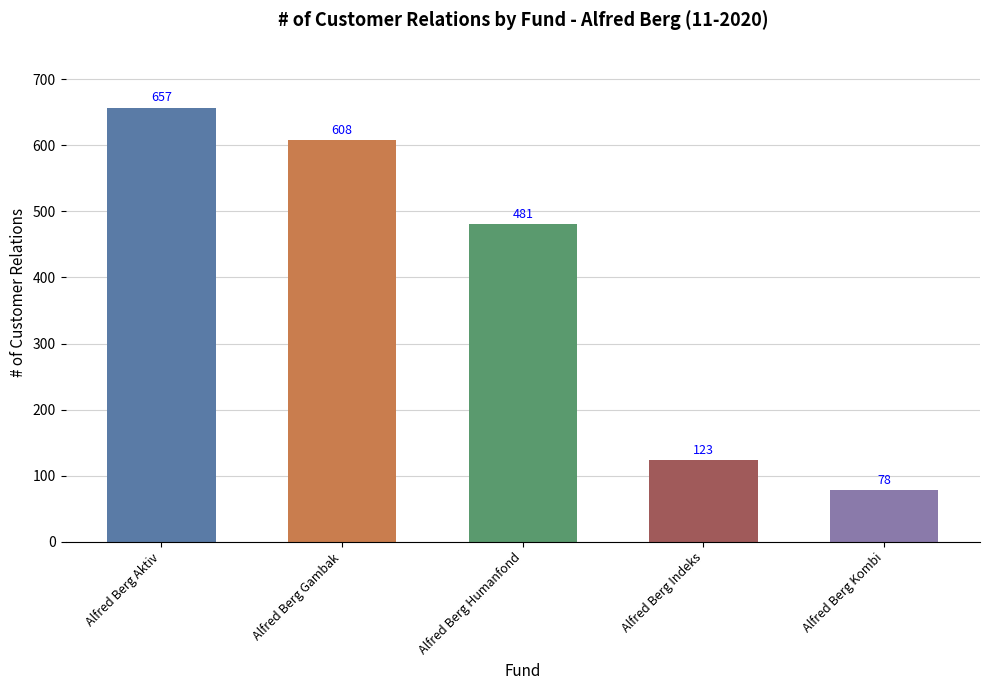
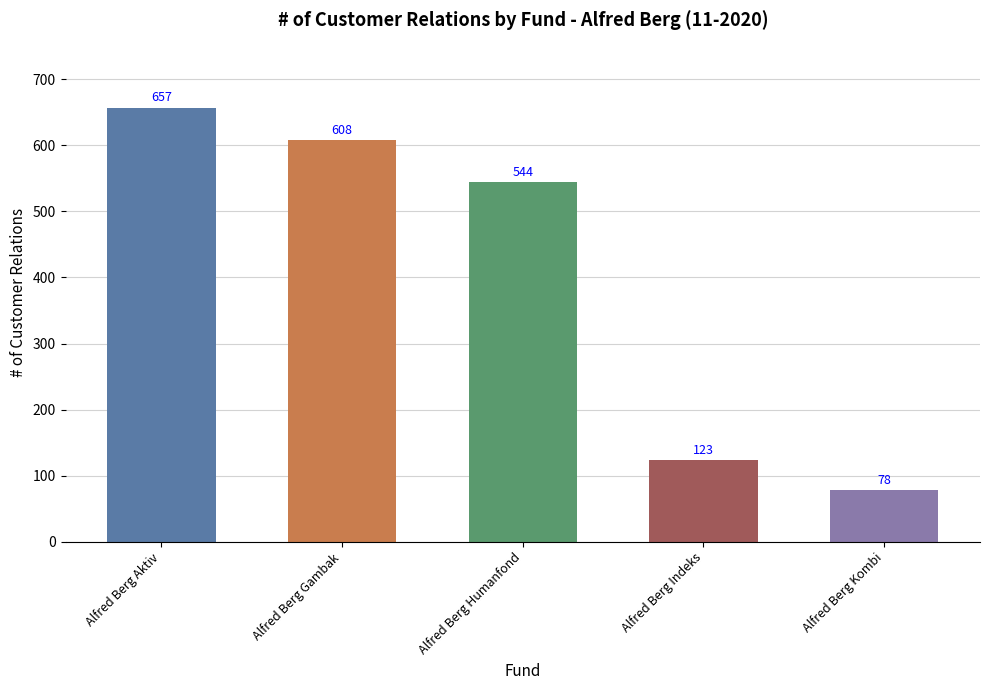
  {
    "Alfred Berg Aktiv": 657,
    "Alfred Berg Gambak": 608,
-   "Alfred Berg Humanfond": 481,
+   "Alfred Berg Humanfond": 544,
    "Alfred Berg Indeks": 123,
    "Alfred Berg Kombi": 78
  }
